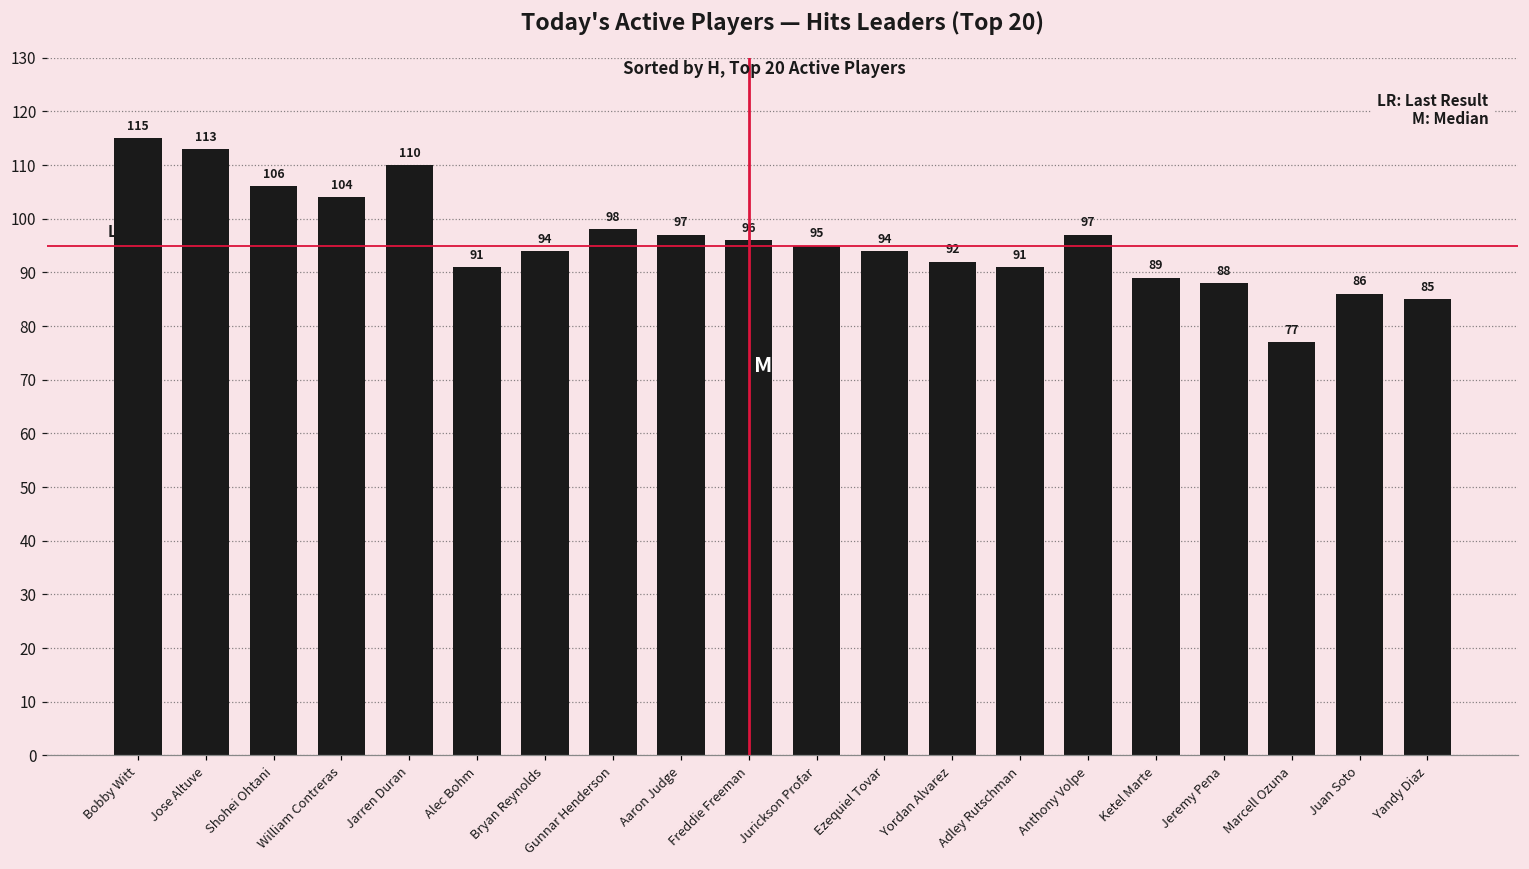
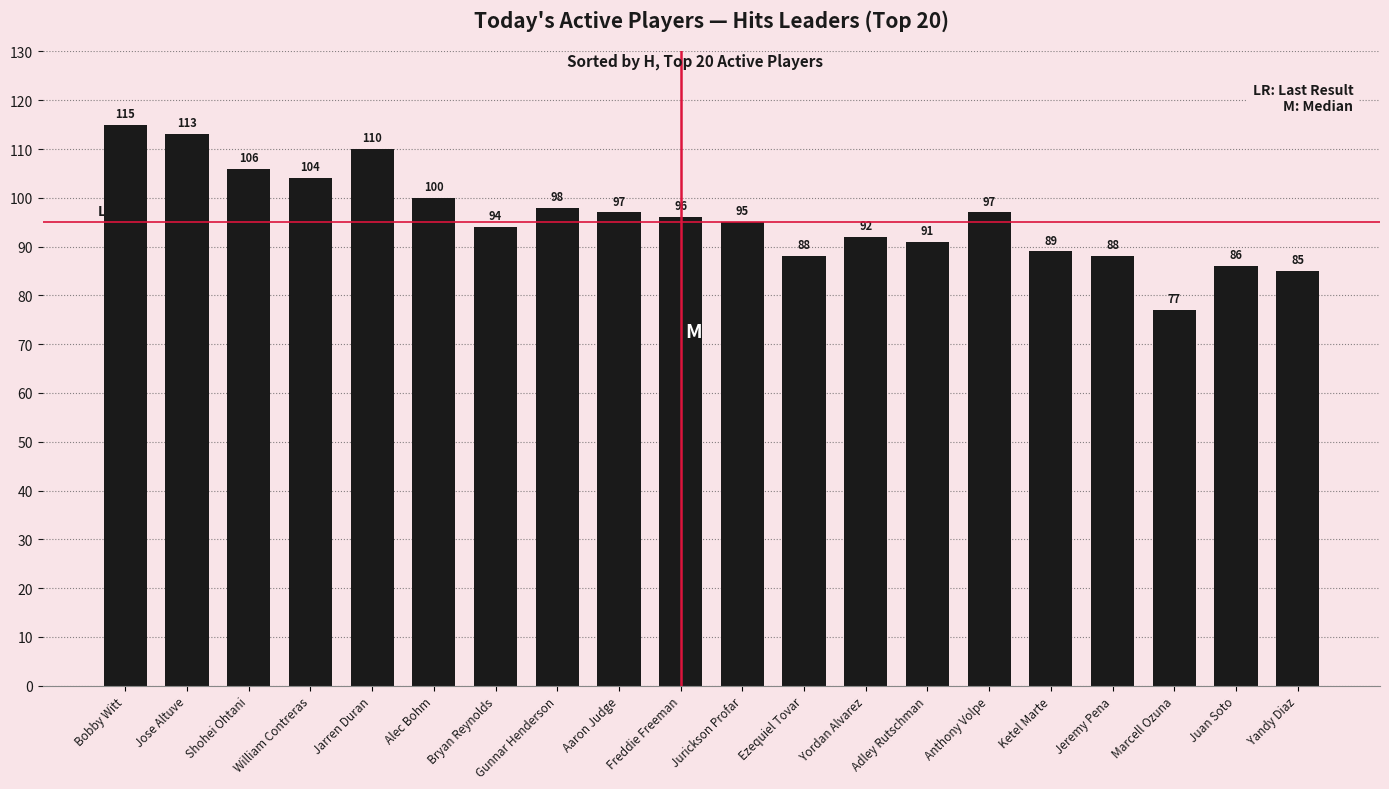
  {
    "Bobby Witt": 115,
    "Jose Altuve": 113,
    "Shohei Ohtani": 106,
    "William Contreras": 104,
    "Jarren Duran": 110,
-   "Alec Bohm": 91,
+   "Alec Bohm": 100,
    "Bryan Reynolds": 94,
    "Gunnar Henderson": 98,
    "Aaron Judge": 97,
    "Freddie Freeman": 96,
    "Jurickson Profar": 95,
-   "Ezequiel Tovar": 94,
+   "Ezequiel Tovar": 88,
    "Yordan Alvarez": 92,
    "Adley Rutschman": 91,
    "Anthony Volpe": 97,
    "Ketel Marte": 89,
    "Jeremy Pena": 88,
    "Marcell Ozuna": 77,
    "Juan Soto": 86,
    "Yandy Diaz": 85
  }
